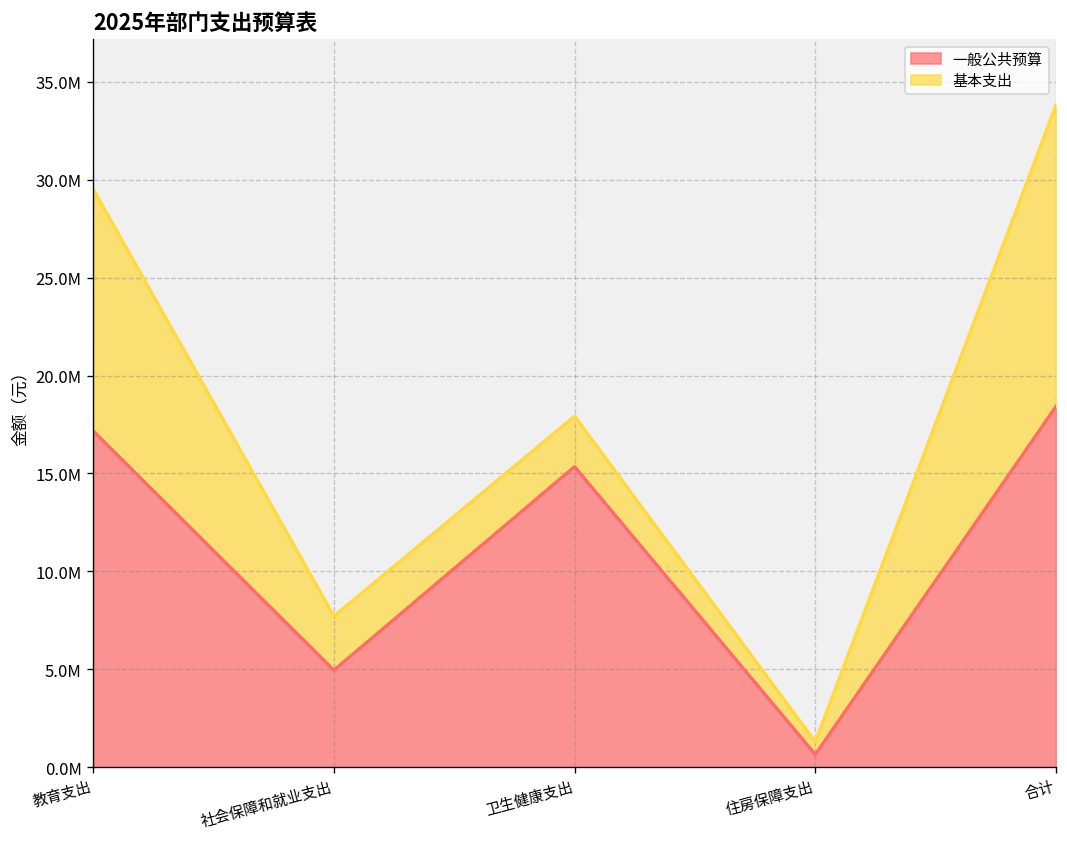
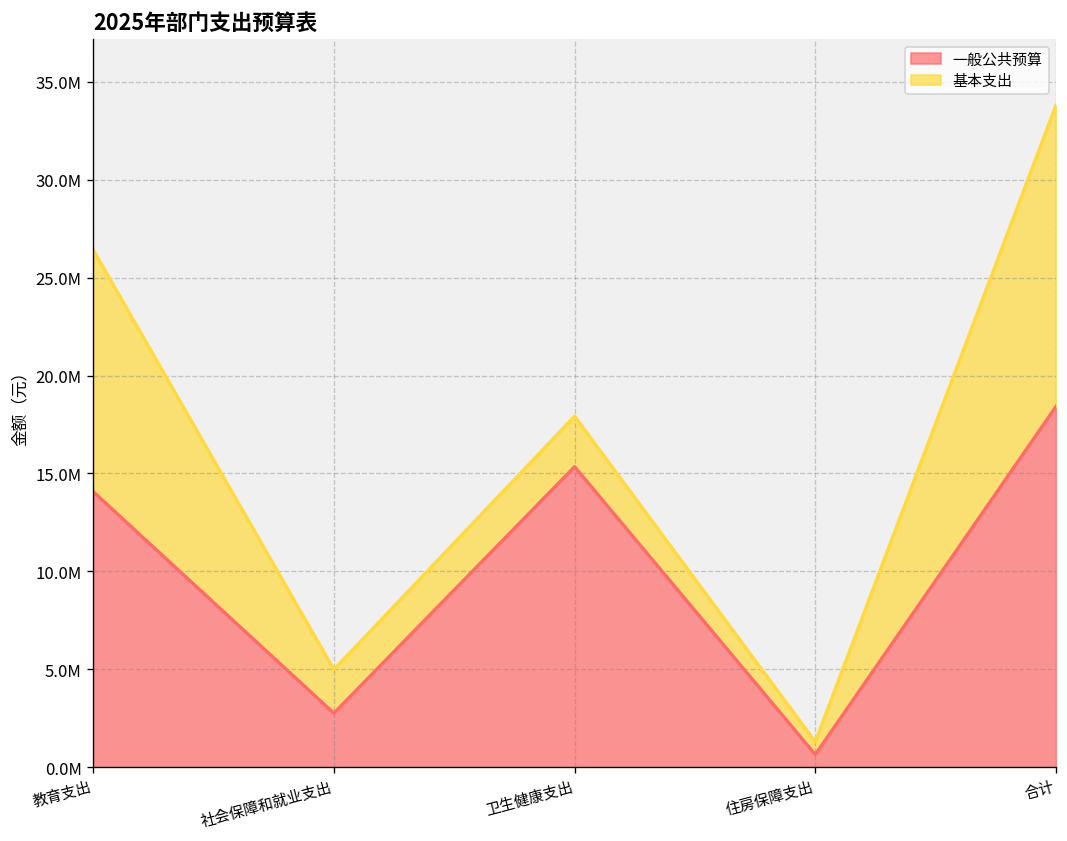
  {
    "一般公共预算": {
-     "教育支出": 17200000,
-     "社会保障和就业支出": 5000000,
+     "教育支出": 14100000,
+     "社会保障和就业支出": 2800000,
      "卫生健康支出": 15300000,
      "住房保障支出": 700000,
      "合计": 18400000
    },
    "基本支出": {
      "教育支出": 12300000,
-     "社会保障和就业支出": 2800000,
+     "社会保障和就业支出": 2200000,
      "卫生健康支出": 2600000,
      "住房保障支出": 700000,
      "合计": 15400000
    }
  }
